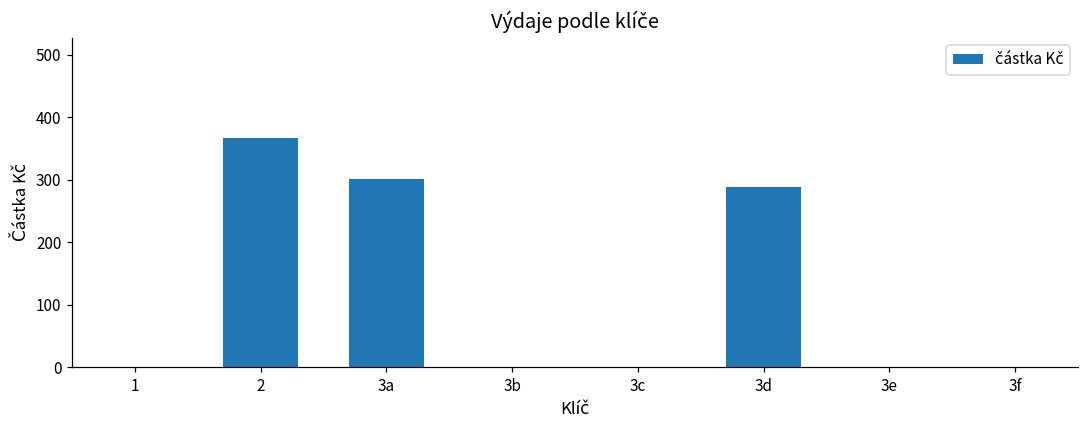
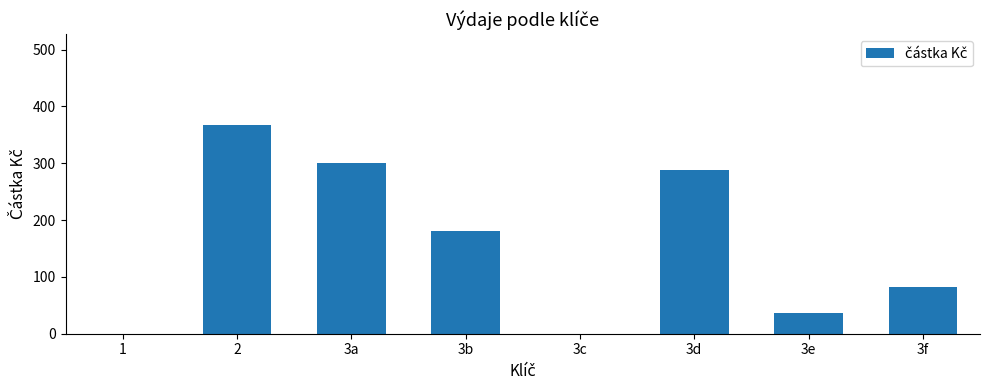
  {
    "1": 0,
    "2": 370,
    "3a": 300,
-   "3b": 0,
+   "3b": 180,
    "3c": 0,
    "3d": 290,
-   "3e": 0,
-   "3f": 0
+   "3e": 40,
+   "3f": 80
  }
